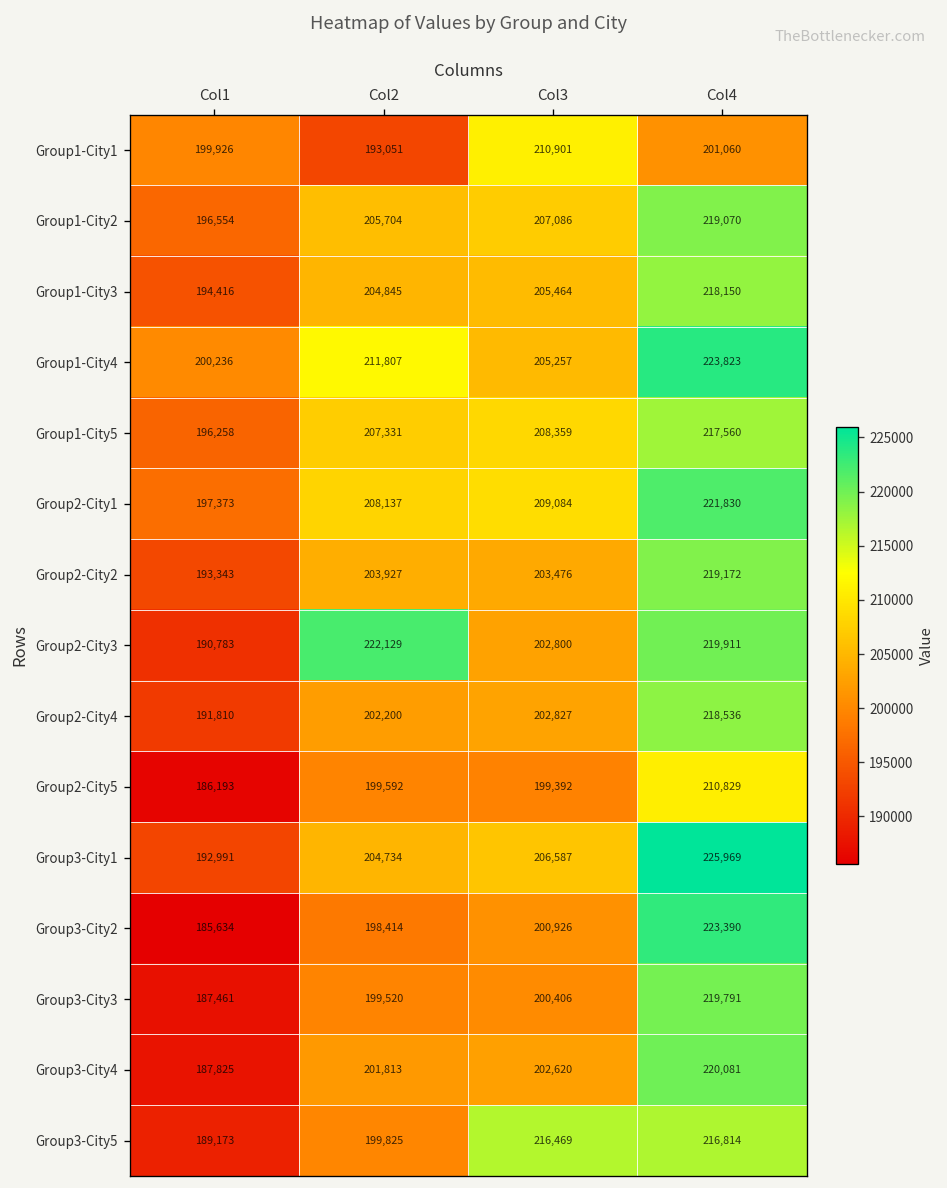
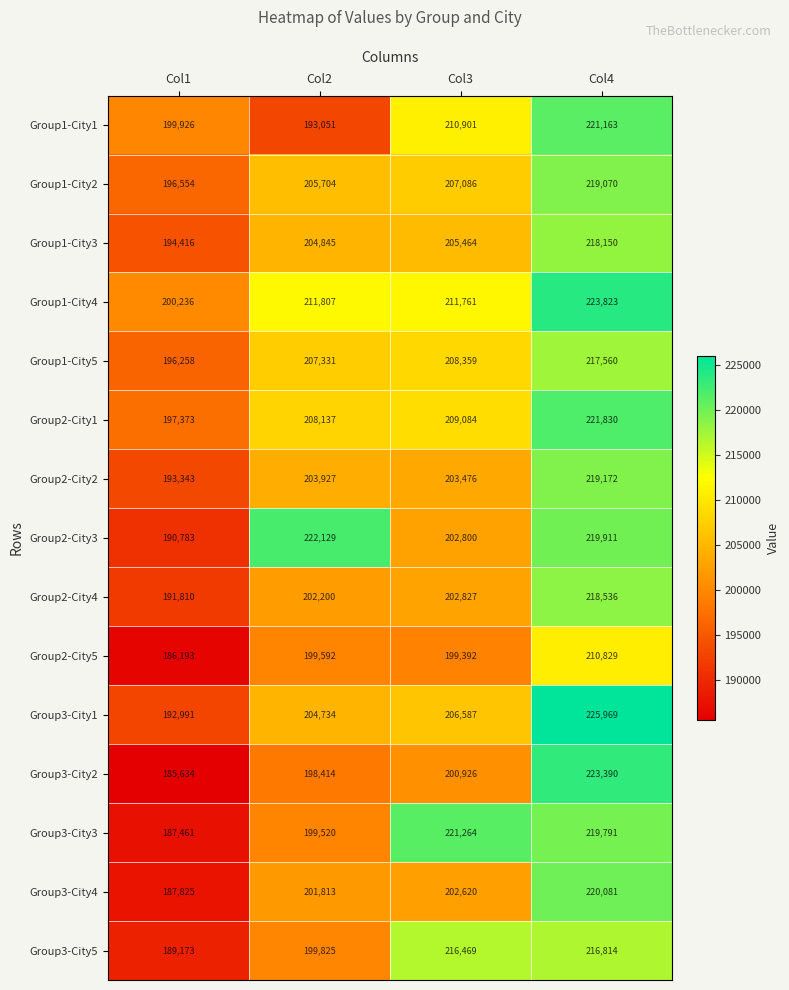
  {
    "Group1-City1": {
      "Col1": "199,926",
      "Col2": "193,051",
      "Col3": "210,901",
-     "Col4": "201,060"
+     "Col4": "221,163"
    },
    "Group1-City2": {
      "Col1": "196,554",
      "Col2": "205,704",
      "Col3": "207,086",
      "Col4": "219,070"
    },
    "Group1-City3": {
      "Col1": "194,416",
      "Col2": "204,845",
      "Col3": "205,464",
      "Col4": "218,150"
    },
    "Group1-City4": {
      "Col1": "200,236",
      "Col2": "211,807",
-     "Col3": "205,257",
+     "Col3": "211,761",
      "Col4": "223,823"
    },
    "Group1-City5": {
      "Col1": "196,258",
      "Col2": "207,331",
      "Col3": "208,359",
      "Col4": "217,560"
    },
    "Group2-City1": {
      "Col1": "197,373",
      "Col2": "208,137",
      "Col3": "209,084",
      "Col4": "221,830"
    },
    "Group2-City2": {
      "Col1": "193,343",
      "Col2": "203,927",
      "Col3": "203,476",
      "Col4": "219,172"
    },
    "Group2-City3": {
      "Col1": "190,783",
      "Col2": "222,129",
      "Col3": "202,800",
      "Col4": "219,911"
    },
    "Group2-City4": {
      "Col1": "191,810",
      "Col2": "202,200",
      "Col3": "202,827",
      "Col4": "218,536"
    },
    "Group2-City5": {
      "Col1": "186,193",
      "Col2": "199,592",
      "Col3": "199,392",
      "Col4": "210,829"
    },
    "Group3-City1": {
      "Col1": "192,991",
      "Col2": "204,734",
      "Col3": "206,587",
      "Col4": "225,969"
    },
    "Group3-City2": {
      "Col1": "185,634",
      "Col2": "198,414",
      "Col3": "200,926",
      "Col4": "223,390"
    },
    "Group3-City3": {
      "Col1": "187,461",
      "Col2": "199,520",
-     "Col3": "200,406",
+     "Col3": "221,264",
      "Col4": "219,791"
    },
    "Group3-City4": {
      "Col1": "187,825",
      "Col2": "201,813",
      "Col3": "202,620",
      "Col4": "220,081"
    },
    "Group3-City5": {
      "Col1": "189,173",
      "Col2": "199,825",
      "Col3": "216,469",
      "Col4": "216,814"
    }
  }
